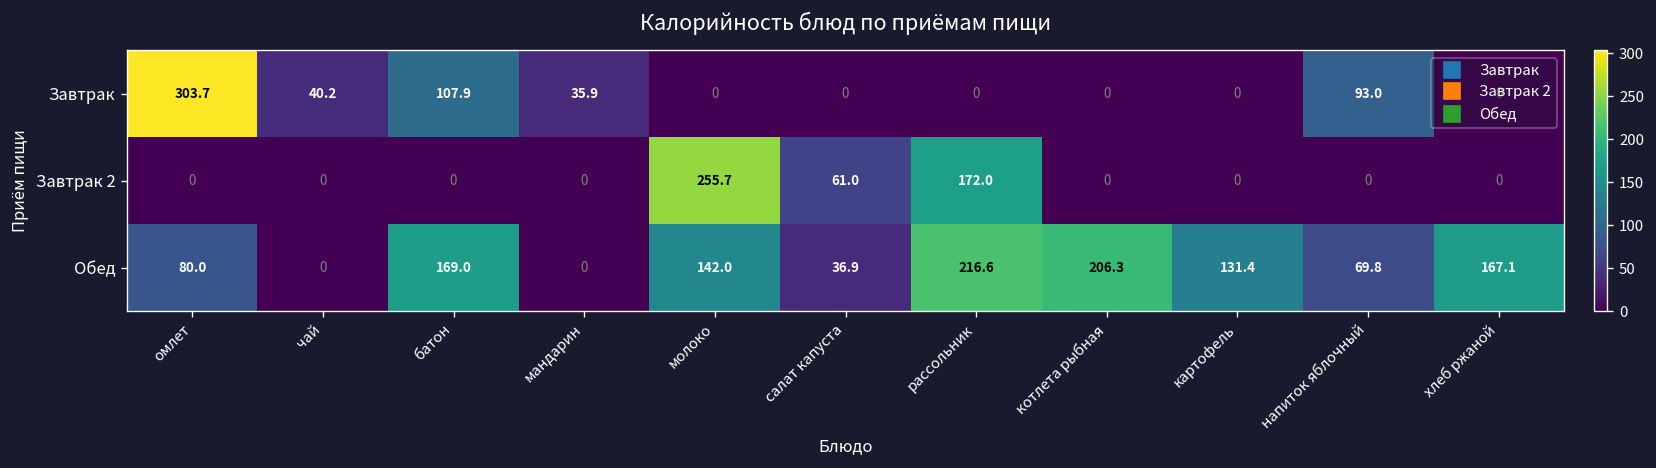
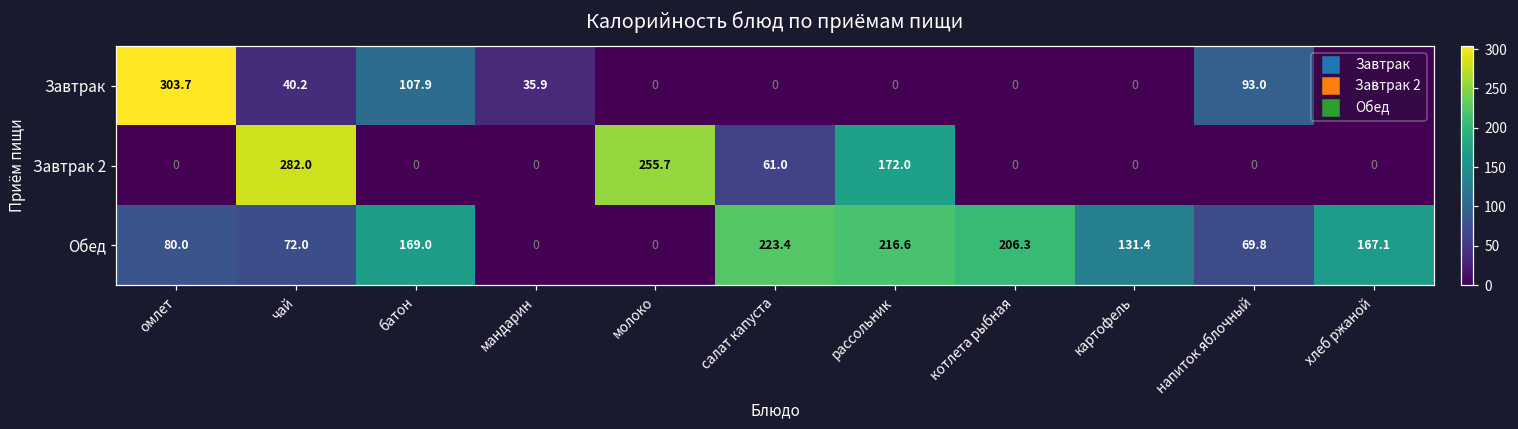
  {
    "Завтрак": {
      "омлет": 303.7,
      "чай": 40.2,
      "батон": 107.9,
      "мандарин": 35.9,
      "молоко": 0,
      "салат капуста": 0,
      "рассольник": 0,
      "котлета рыбная": 0,
      "картофель": 0,
      "напиток яблочный": 93.0
    },
    "Завтрак 2": {
      "омлет": 0,
-     "чай": 0,
+     "чай": 282.0,
      "батон": 0,
      "мандарин": 0,
      "молоко": 255.7,
      "салат капуста": 61.0,
      "рассольник": 172.0,
      "котлета рыбная": 0,
      "картофель": 0,
      "напиток яблочный": 0,
      "хлеб ржаной": 0
    },
    "Обед": {
      "омлет": 80.0,
-     "чай": 0,
+     "чай": 72.0,
      "батон": 169.0,
      "мандарин": 0,
-     "молоко": 142.0,
-     "салат капуста": 36.9,
+     "молоко": 0,
+     "салат капуста": 223.4,
      "рассольник": 216.6,
      "котлета рыбная": 206.3,
      "картофель": 131.4,
      "напиток яблочный": 69.8,
      "хлеб ржаной": 167.1
    }
  }
